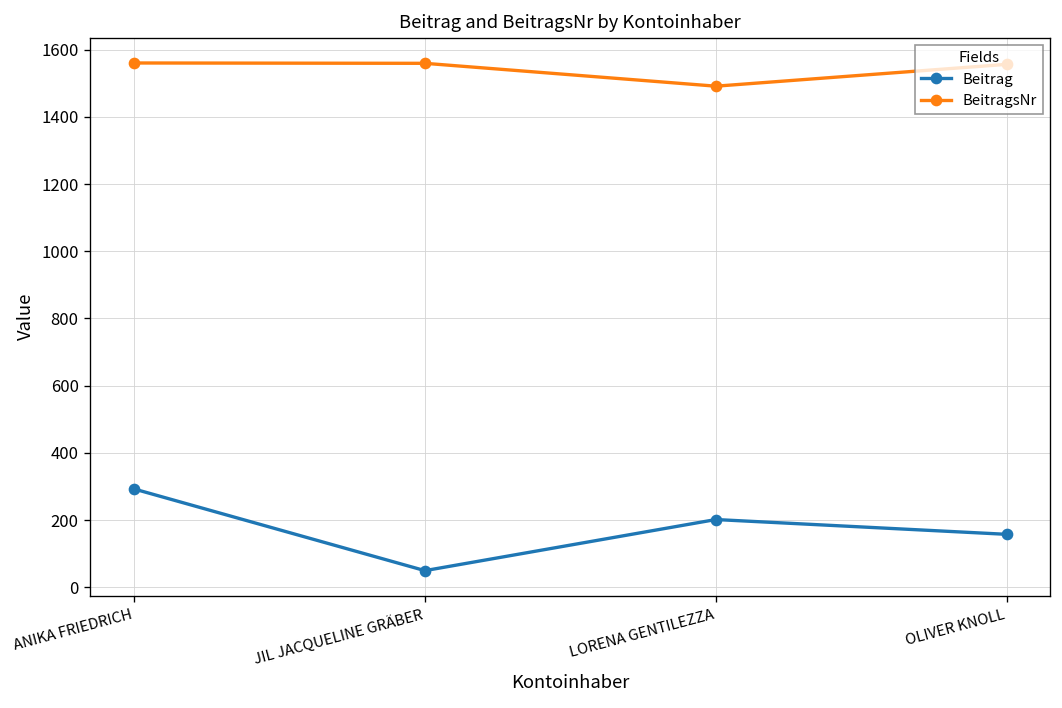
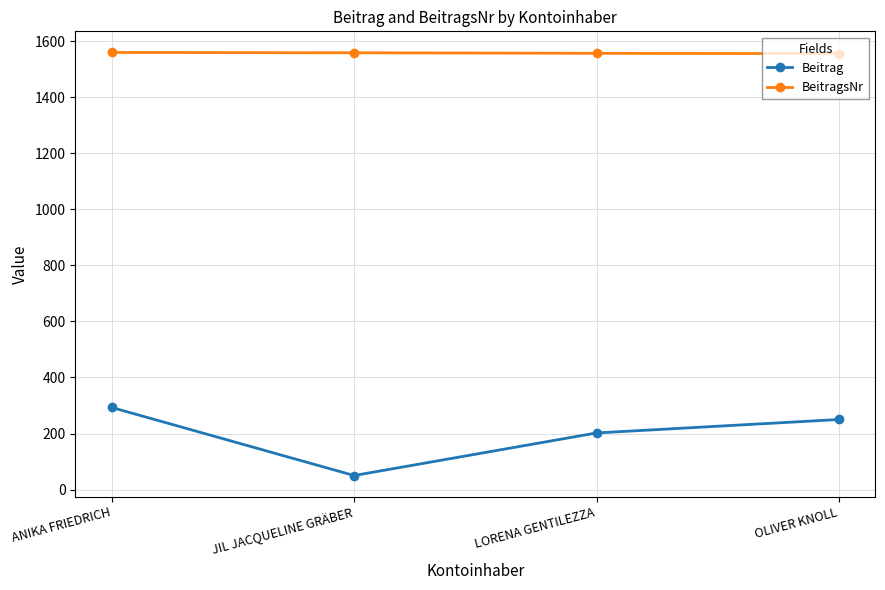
  {
    "Beitrag": {
      "ANIKA FRIEDRICH": 290,
      "JIL JACQUELINE GRÄBER": 50,
      "LORENA GENTILEZZA": 200,
-     "OLIVER KNOLL": 160
+     "OLIVER KNOLL": 250
    },
    "BeitragsNr": {
      "ANIKA FRIEDRICH": 1560,
      "JIL JACQUELINE GRÄBER": 1560,
-     "LORENA GENTILEZZA": 1490
+     "LORENA GENTILEZZA": 1560
    }
  }
